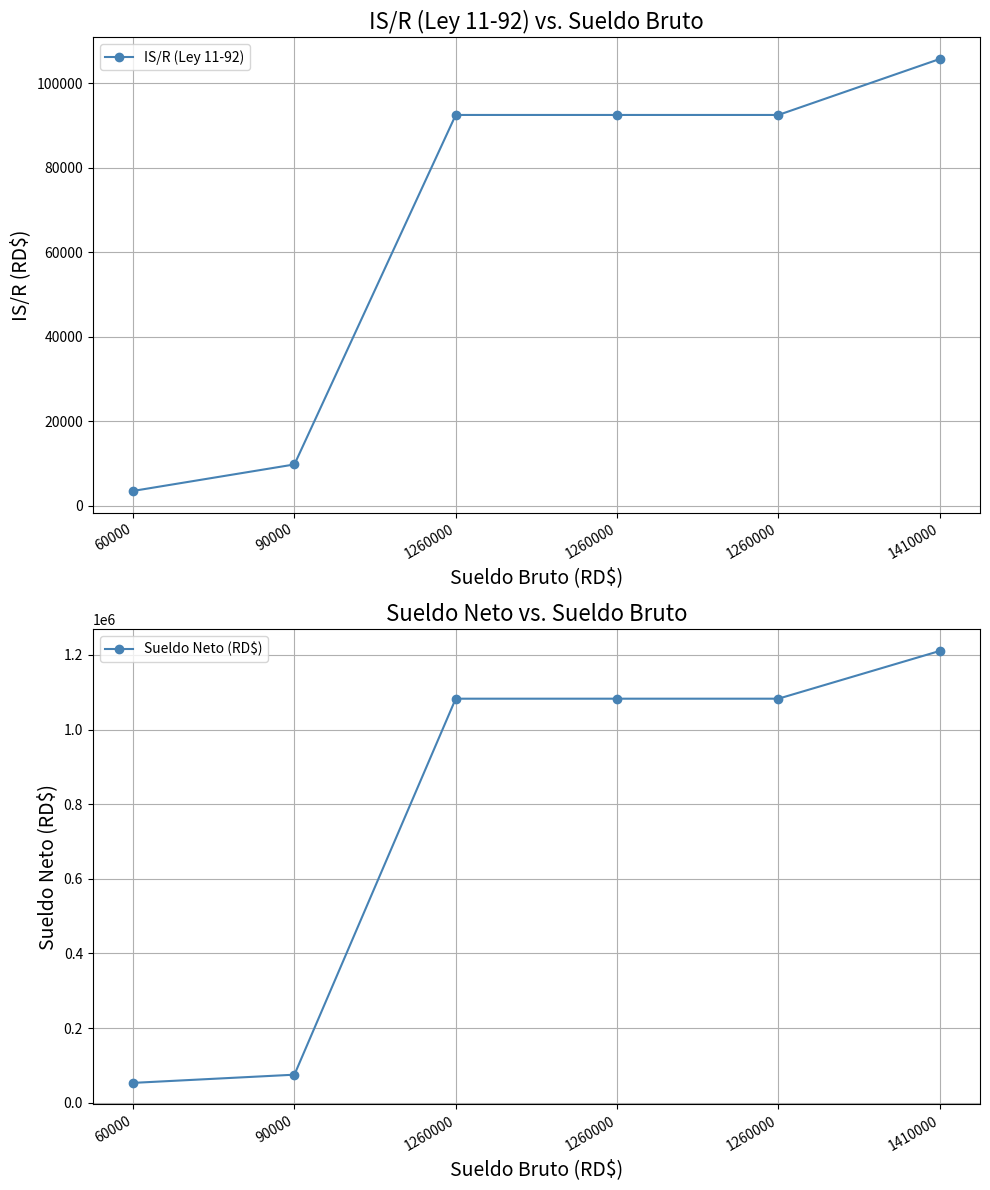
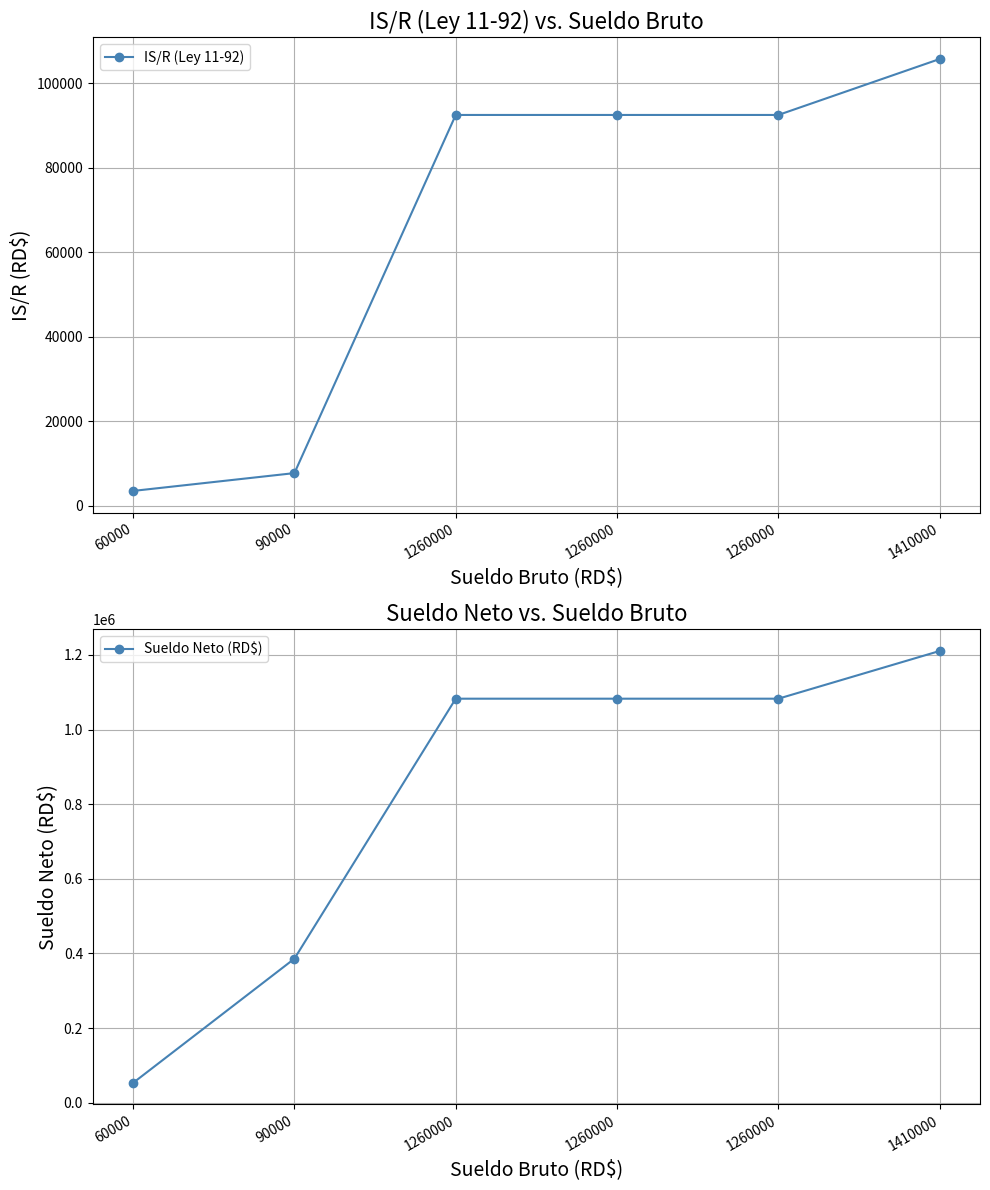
  {
    "IS/R (Ley 11-92) vs. Sueldo Bruto": {
      "60000": 3000,
-     "90000": 10000,
+     "90000": 8000,
      "1410000": 106000
    },
    "Sueldo Neto vs. Sueldo Bruto": {
      "60000": 50000,
-     "90000": 70000,
+     "90000": 390000,
      "1410000": 1210000
    }
  }
